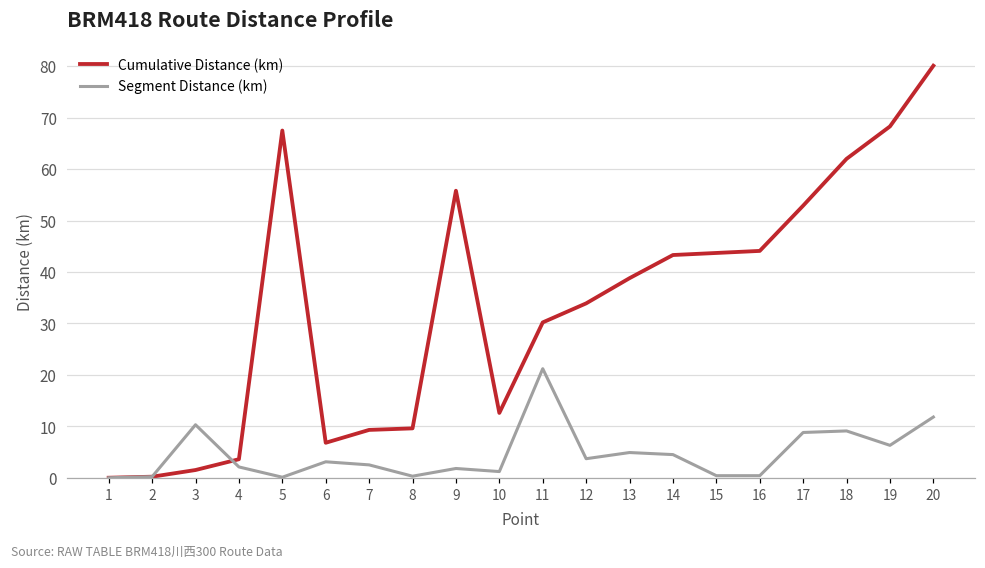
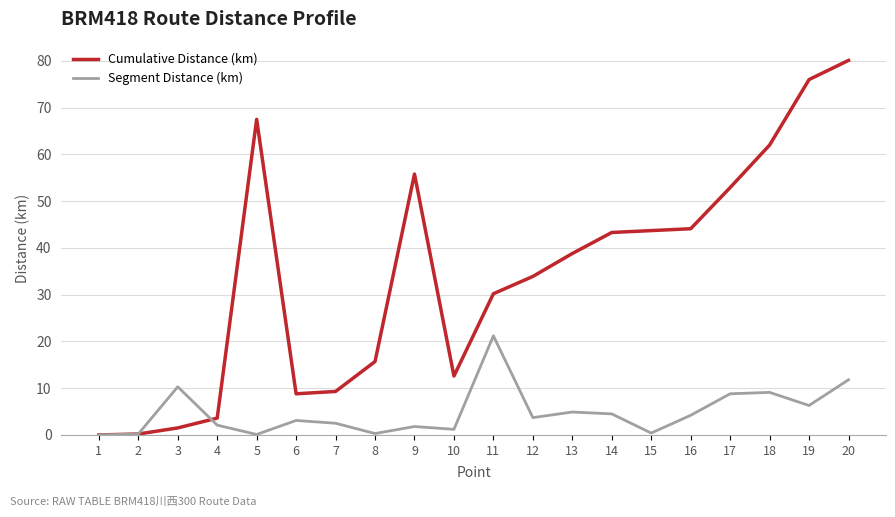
  {
    "Cumulative Distance (km)": {
      "3": 2,
      "4": 4,
      "5": 68,
-     "6": 7,
+     "6": 9,
      "7": 9,
-     "8": 10,
+     "8": 16,
      "9": 56,
      "10": 13,
      "11": 30,
      "12": 34,
      "13": 39,
      "14": 43,
      "15": 44,
      "16": 44,
      "17": 53,
      "18": 62,
-     "19": 68,
+     "19": 76,
      "20": 80
    },
    "Segment Distance (km)": {
      "3": 10,
      "4": 2,
      "5": 0,
      "6": 3,
      "7": 3,
      "8": 0,
      "9": 2,
      "10": 1,
      "11": 21,
      "12": 4,
      "13": 5,
      "14": 5,
      "15": 0,
-     "16": 0,
+     "16": 4,
      "17": 9,
      "18": 9,
      "19": 6,
      "20": 12
    }
  }
